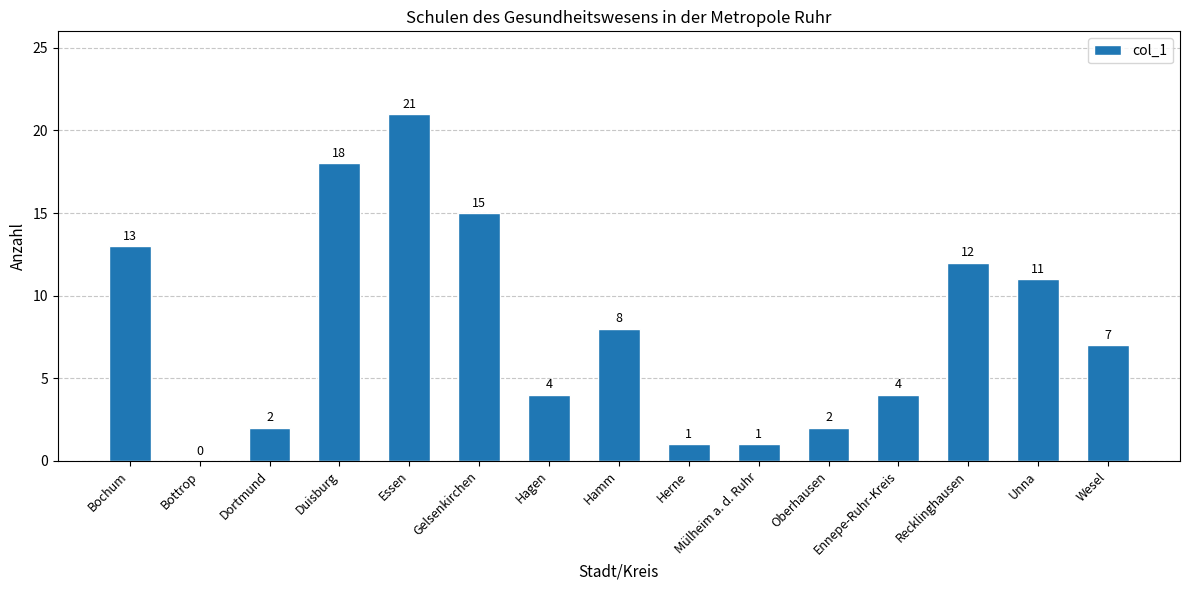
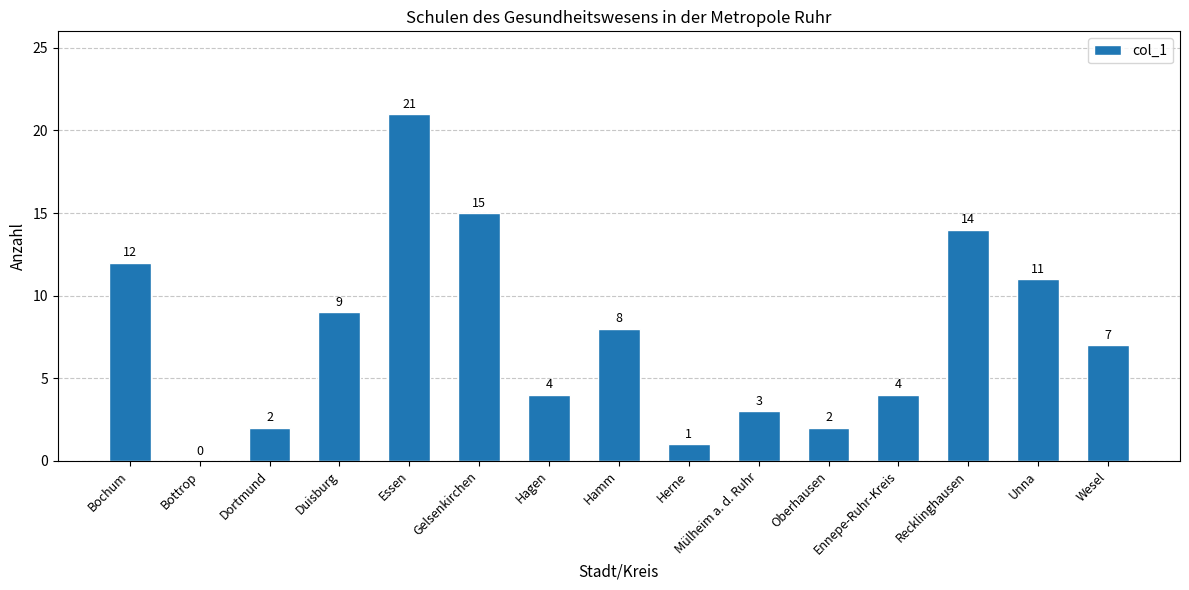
  {
-   "Bochum": 13,
+   "Bochum": 12,
    "Bottrop": 0,
    "Dortmund": 2,
-   "Duisburg": 18,
+   "Duisburg": 9,
    "Essen": 21,
    "Gelsenkirchen": 15,
    "Hagen": 4,
    "Hamm": 8,
    "Herne": 1,
-   "Mülheim a. d. Ruhr": 1,
+   "Mülheim a. d. Ruhr": 3,
    "Oberhausen": 2,
    "Ennepe-Ruhr-Kreis": 4,
-   "Recklinghausen": 12,
+   "Recklinghausen": 14,
    "Unna": 11,
    "Wesel": 7
  }
